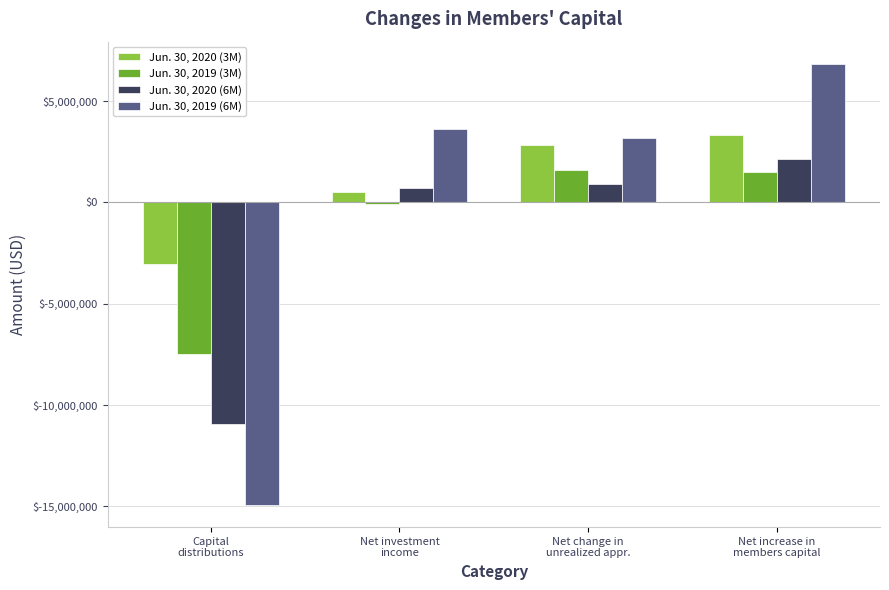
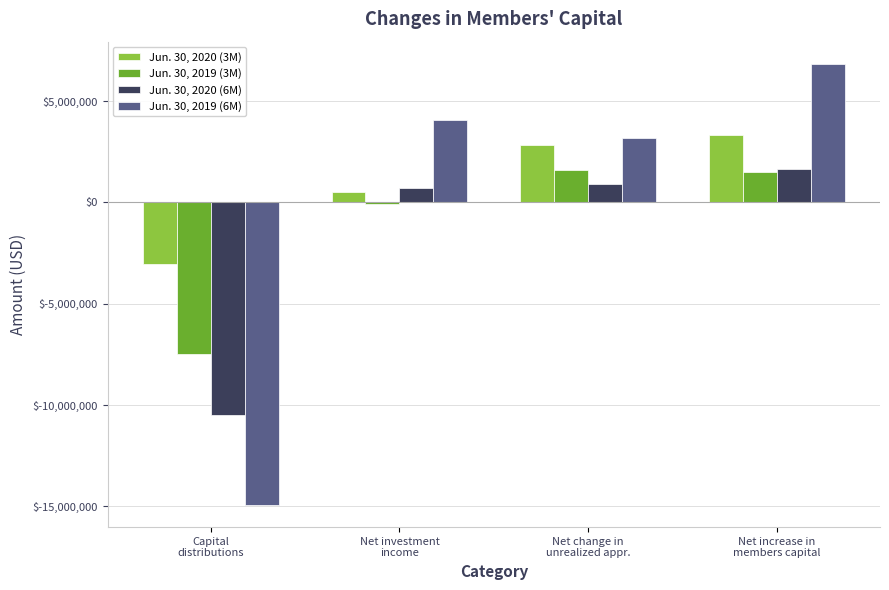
  {
    "Jun. 30, 2020 (6M)": {
-     "Capital distributions": "$-10,900,000",
+     "Capital distributions": "$-10,500,000",
      "Net investment income": "$700,000",
      "Net change in unrealized appr.": "$900,000",
-     "Net increase in members capital": "$2,100,000"
+     "Net increase in members capital": "$1,600,000"
    },
    "Jun. 30, 2019 (6M)": {
      "Capital distributions": "$-14,900,000",
-     "Net investment income": "$3,600,000",
+     "Net investment income": "$4,100,000",
      "Net change in unrealized appr.": "$3,200,000",
      "Net increase in members capital": "$6,800,000"
    }
  }
